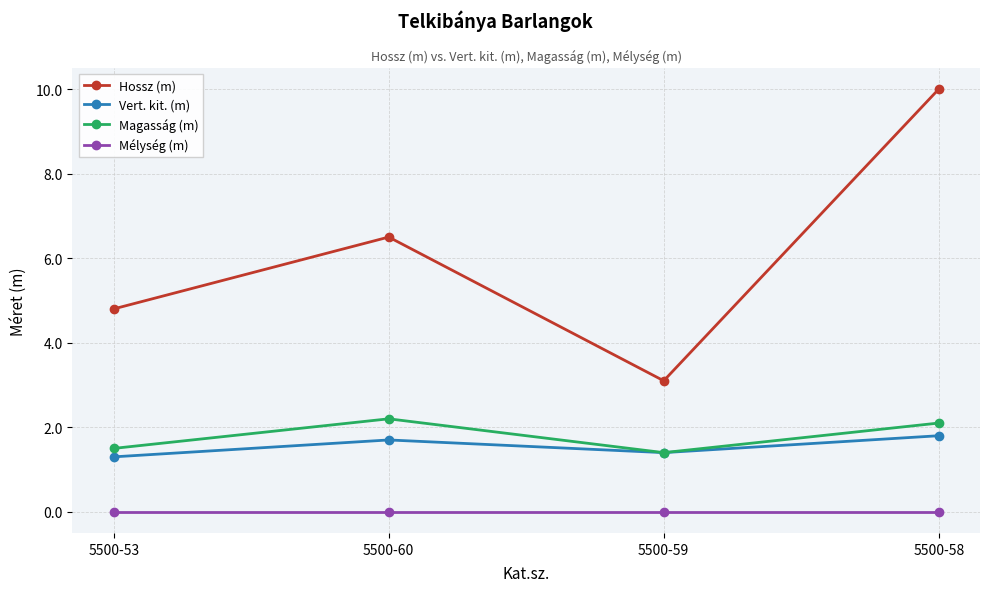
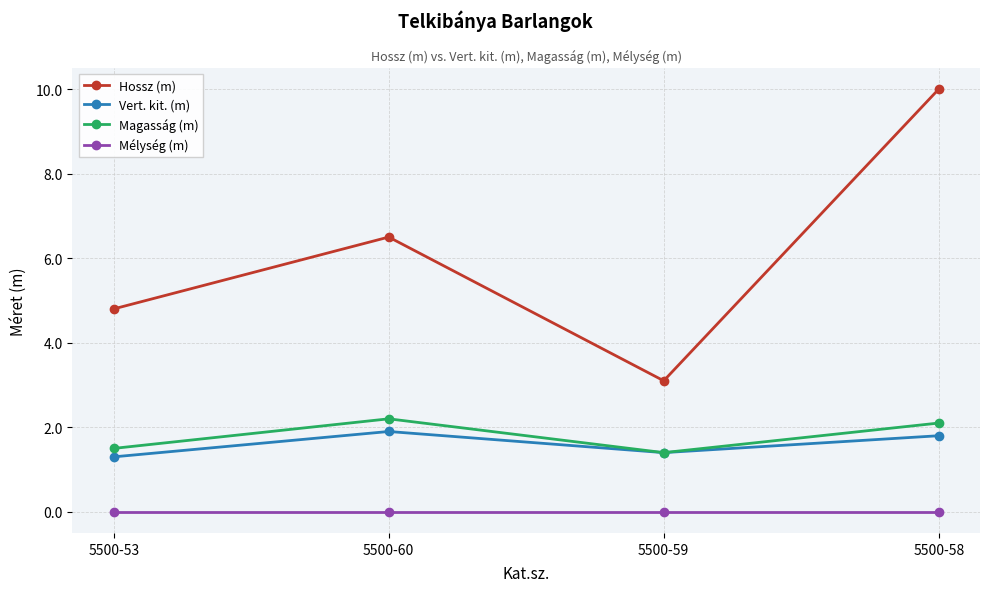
  {
    "Hossz (m)": {
      "5500-53": 4.8,
      "5500-60": 6.5,
      "5500-59": 3.1,
      "5500-58": 10.0
    },
    "Vert. kit. (m)": {
      "5500-53": 1.3,
-     "5500-60": 1.7,
+     "5500-60": 1.9,
      "5500-58": 1.8
    },
    "Magasság (m)": {
      "5500-53": 1.5,
      "5500-60": 2.2,
      "5500-58": 2.1
    },
    "Mélység (m)": {
      "5500-53": 0.0,
      "5500-60": 0.0,
      "5500-59": 0.0,
      "5500-58": 0.0
    }
  }
